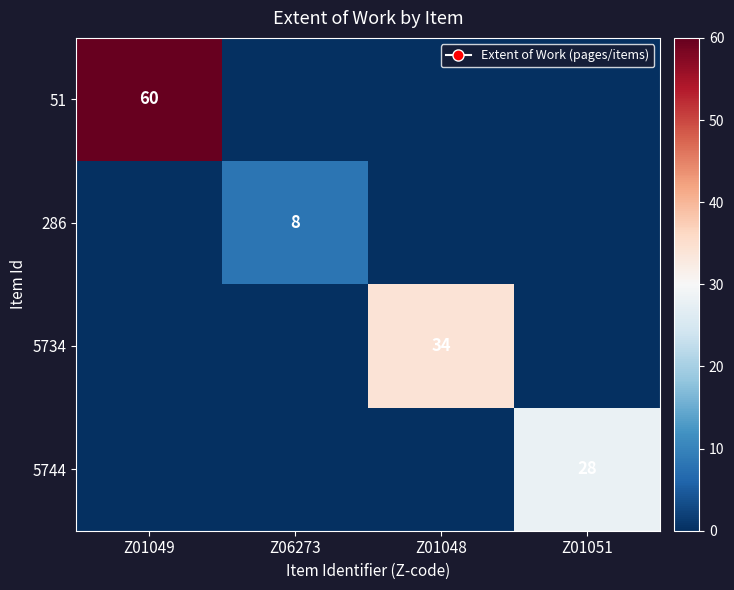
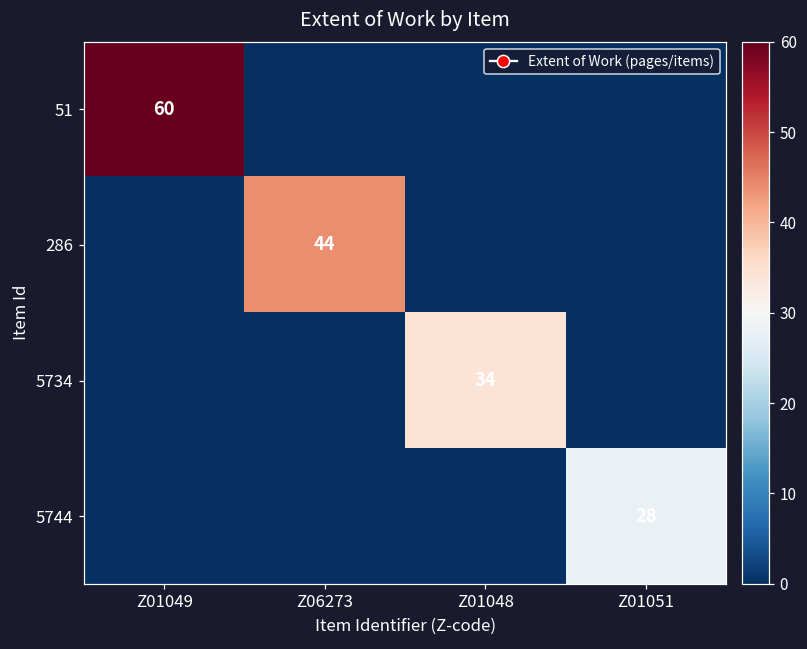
  {
    "51": {
      "Z01049": 60
    },
    "286": {
-     "Z06273": 8
+     "Z06273": 44
    }
  }
